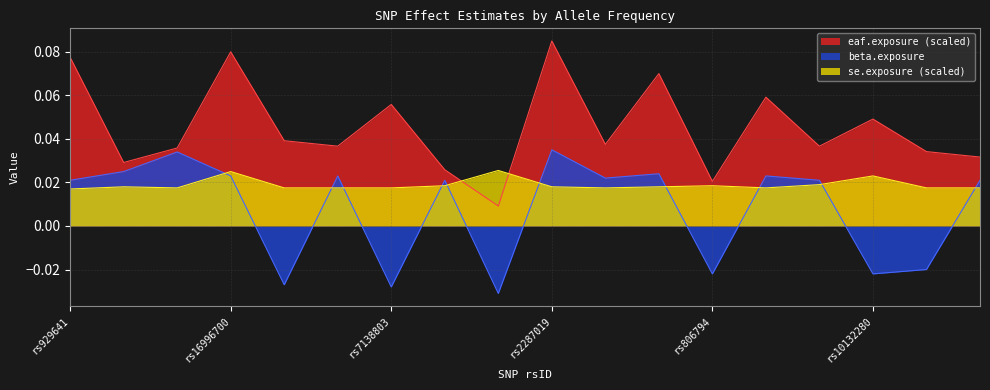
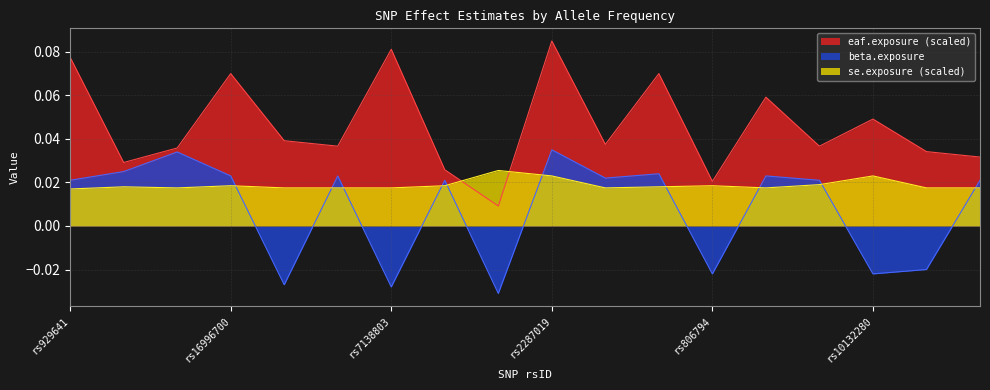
  {
    "eaf.exposure (scaled)": {
      "rs929641": 0.078,
-     "rs16996700": 0.080,
-     "rs7138803": 0.056,
+     "rs16996700": 0.070,
+     "rs7138803": 0.081,
      "rs2287019": 0.085,
      "rs806794": 0.021,
      "rs10132280": 0.049
    },
    "se.exposure (scaled)": {
      "rs929641": 0.017,
-     "rs16996700": 0.025,
+     "rs16996700": 0.019,
      "rs7138803": 0.018,
-     "rs2287019": 0.018,
+     "rs2287019": 0.023,
      "rs806794": 0.019,
      "rs10132280": 0.023
    }
  }
